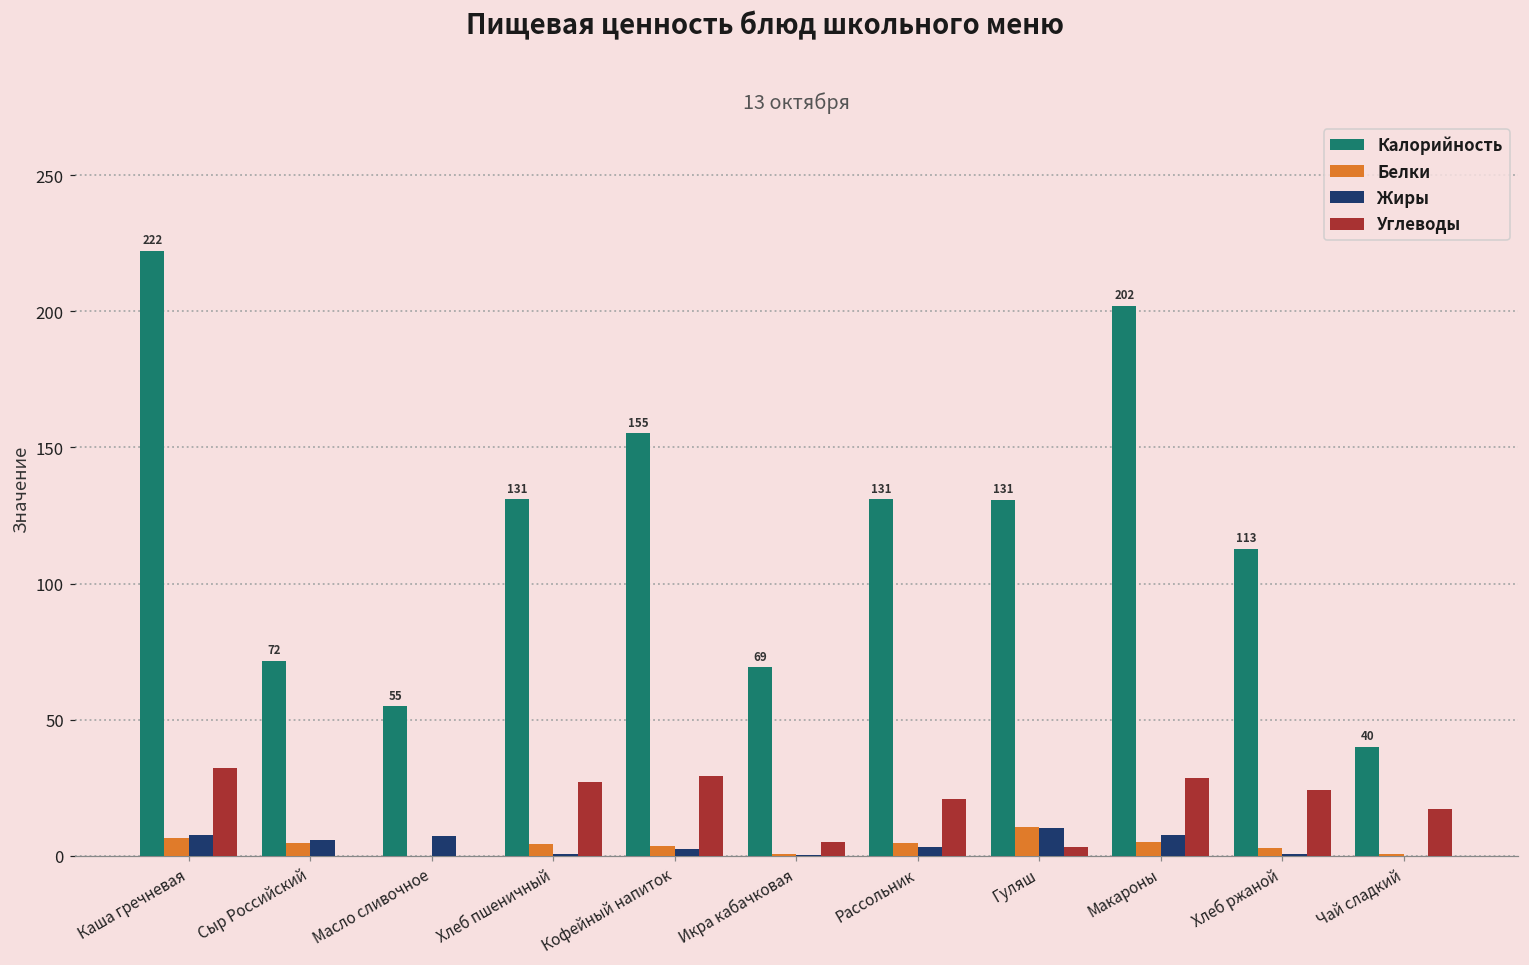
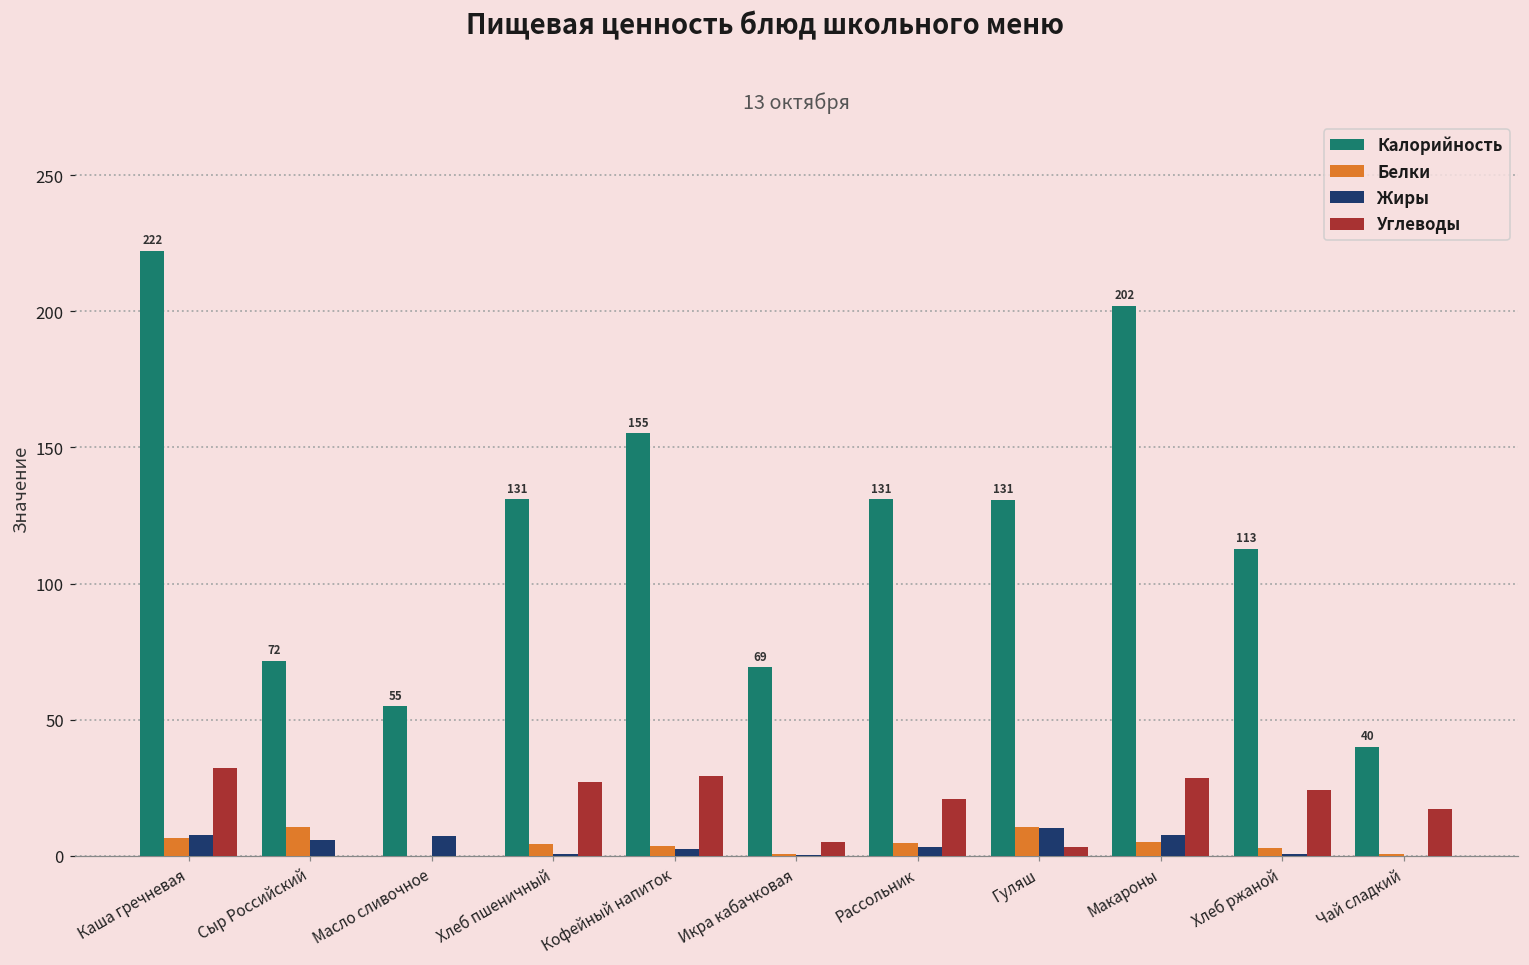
  {
    "Калорийность": {
      "Каша гречневая": 222,
      "Сыр Российский": 72,
      "Масло сливочное": 55,
      "Хлеб пшеничный": 131,
      "Кофейный напиток": 155,
      "Икра кабачковая": 69,
      "Рассольник": 131,
      "Гуляш": 131,
      "Макароны": 202,
      "Хлеб ржаной": 113,
      "Чай сладкий": 40
    },
    "Белки": {
      "Каша гречневая": 7,
-     "Сыр Российский": 5,
+     "Сыр Российский": 11,
      "Хлеб пшеничный": 4,
      "Кофейный напиток": 4,
      "Рассольник": 5,
      "Гуляш": 11,
      "Макароны": 5,
      "Хлеб ржаной": 3
    },
    "Жиры": {
      "Каша гречневая": 7,
      "Сыр Российский": 6,
      "Масло сливочное": 7,
      "Кофейный напиток": 3,
      "Рассольник": 3,
      "Гуляш": 10,
      "Макароны": 8,
      "Чай сладкий": 0
    },
    "Углеводы": {
      "Каша гречневая": 32,
      "Сыр Российский": 0,
      "Хлеб пшеничный": 27,
      "Кофейный напиток": 29,
      "Икра кабачковая": 5,
      "Рассольник": 21,
      "Гуляш": 3,
      "Макароны": 29,
      "Хлеб ржаной": 24,
      "Чай сладкий": 17
    }
  }
